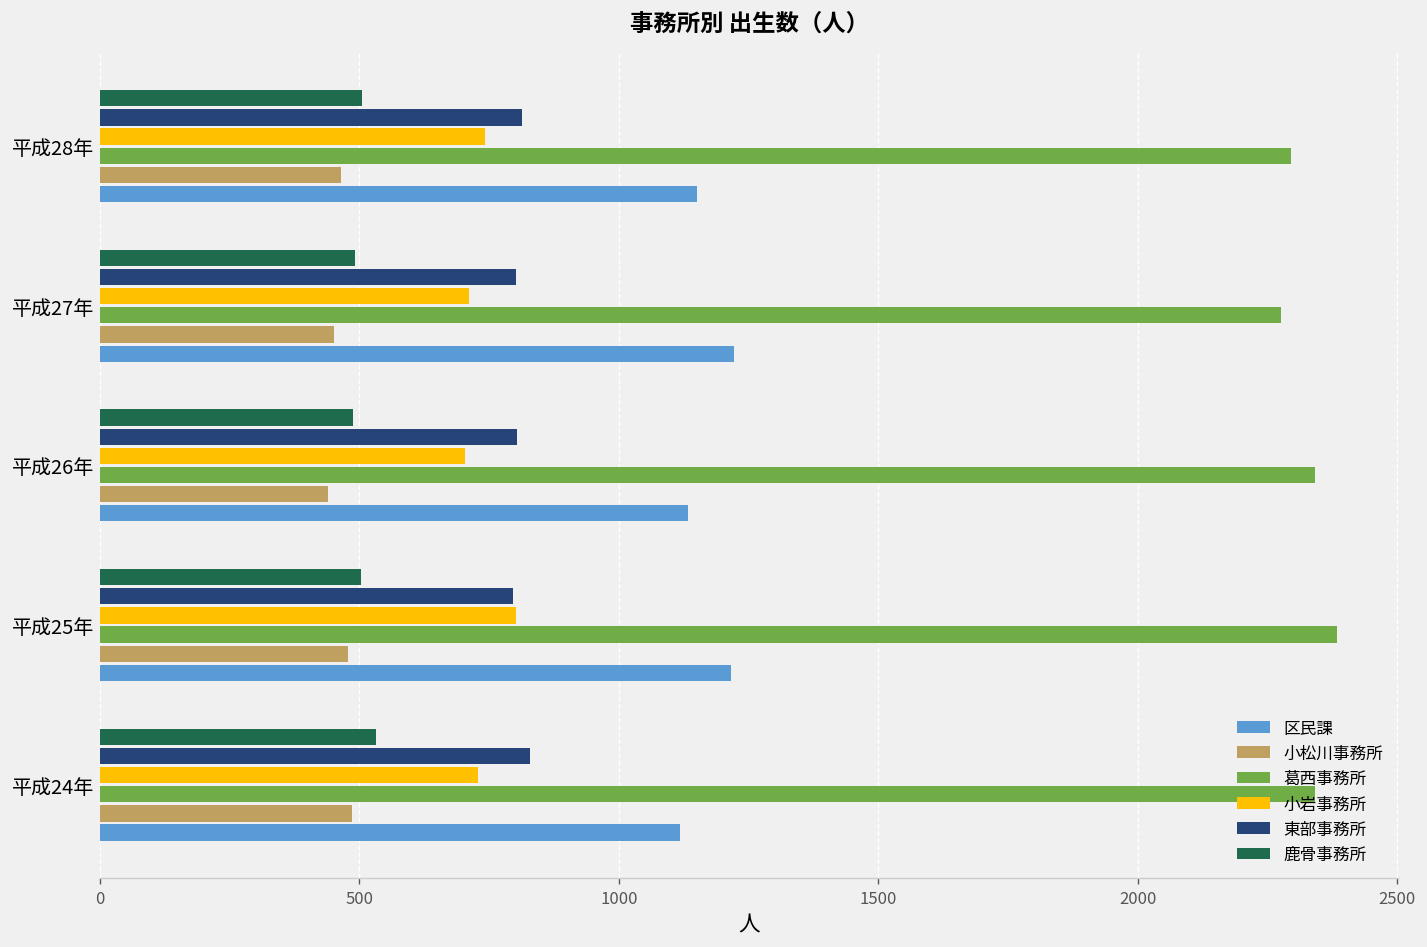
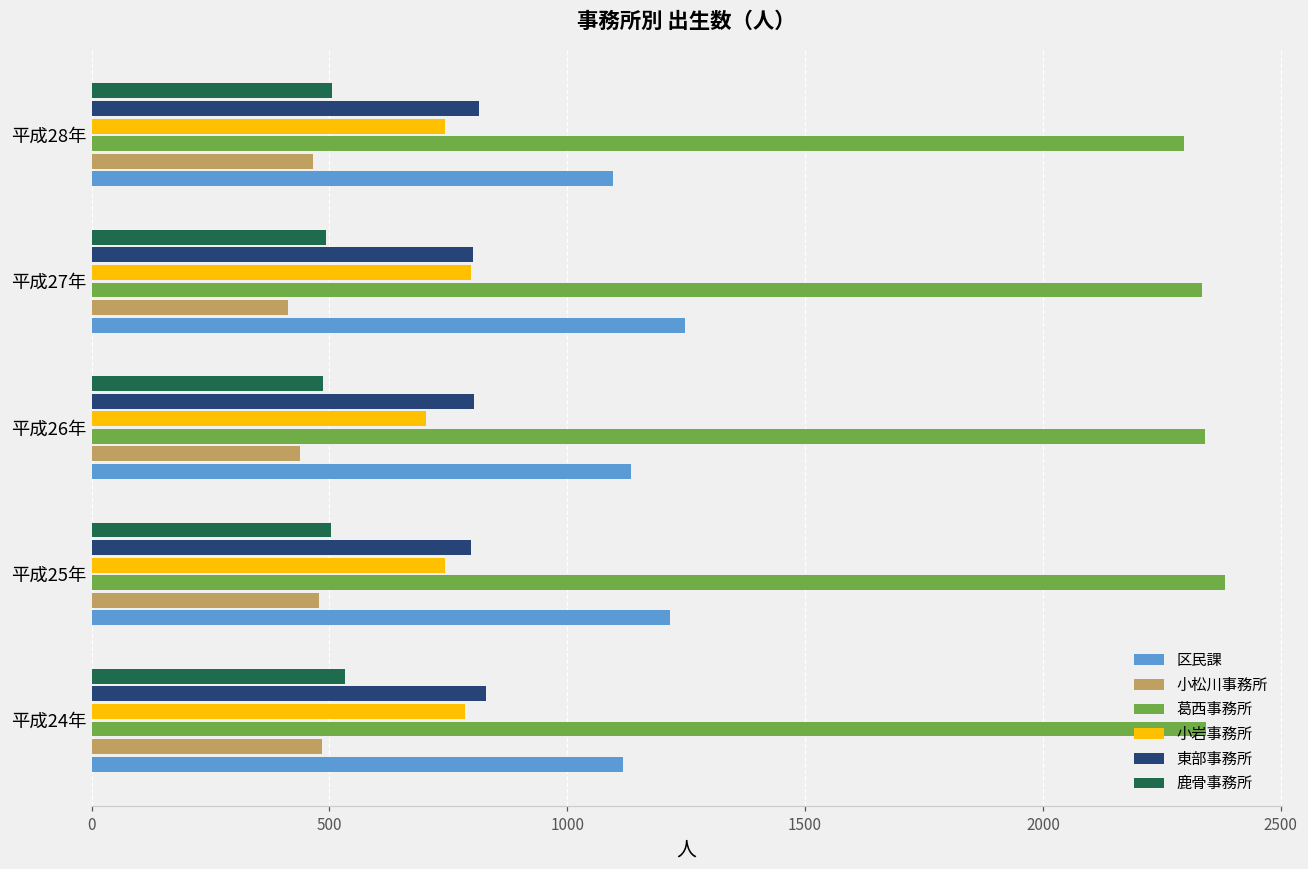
  {
    "区民課": {
-     "平成28年": 1150,
-     "平成27年": 1220,
+     "平成28年": 1100,
+     "平成27年": 1250,
      "平成26年": 1130,
      "平成25年": 1220,
      "平成24年": 1120
    },
    "小松川事務所": {
      "平成28年": 470,
-     "平成27年": 450,
+     "平成27年": 410,
      "平成26年": 440,
      "平成25年": 480,
      "平成24年": 490
    },
    "葛西事務所": {
      "平成28年": 2300,
-     "平成27年": 2280,
+     "平成27年": 2340,
      "平成26年": 2340,
      "平成25年": 2380,
      "平成24年": 2340
    },
    "小岩事務所": {
      "平成28年": 740,
-     "平成27年": 710,
+     "平成27年": 800,
      "平成26年": 700,
-     "平成25年": 800,
-     "平成24年": 730
+     "平成25年": 740,
+     "平成24年": 780
    }
  }
